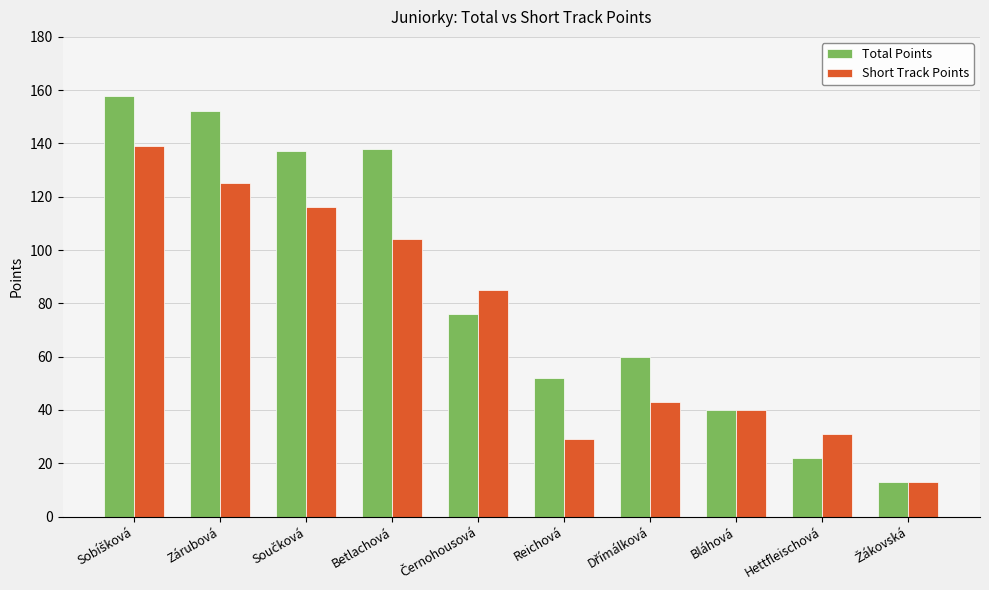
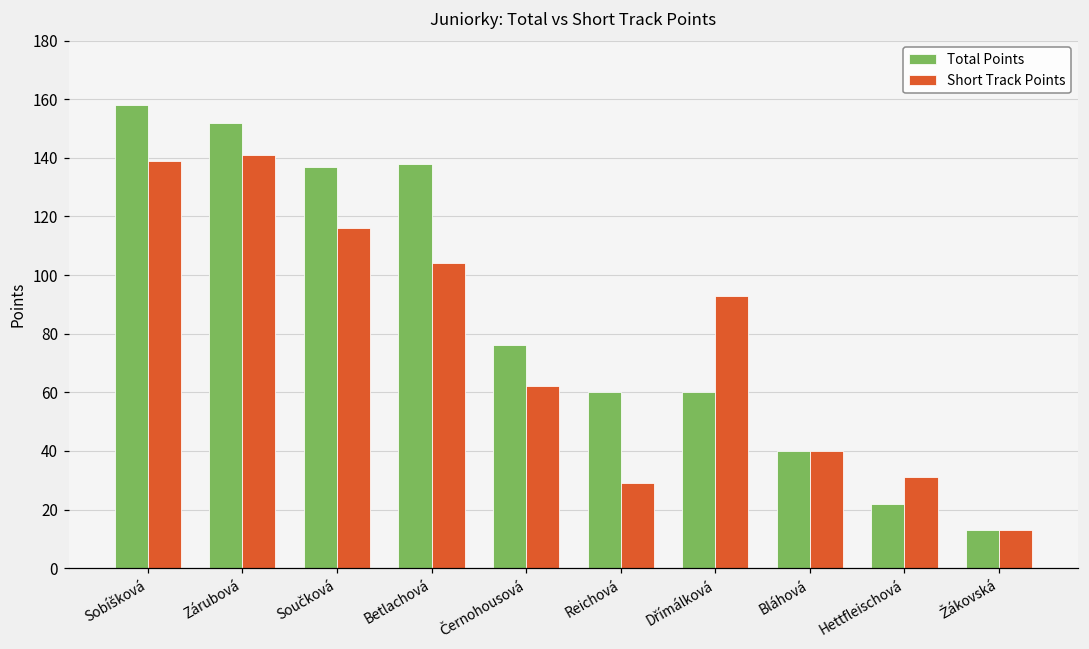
  {
    "Total Points": {
      "Sobíšková": 158,
      "Zárubová": 152,
      "Součková": 137,
      "Betlachová": 138,
      "Černohousová": 76,
-     "Reichová": 52,
+     "Reichová": 60,
      "Dřímálková": 60,
      "Bláhová": 40,
      "Hettfleischová": 22,
      "Žákovská": 13
    },
    "Short Track Points": {
      "Sobíšková": 139,
-     "Zárubová": 125,
+     "Zárubová": 141,
      "Součková": 116,
      "Betlachová": 104,
-     "Černohousová": 85,
+     "Černohousová": 62,
      "Reichová": 29,
-     "Dřímálková": 43,
+     "Dřímálková": 93,
      "Bláhová": 40,
      "Hettfleischová": 31,
      "Žákovská": 13
    }
  }
